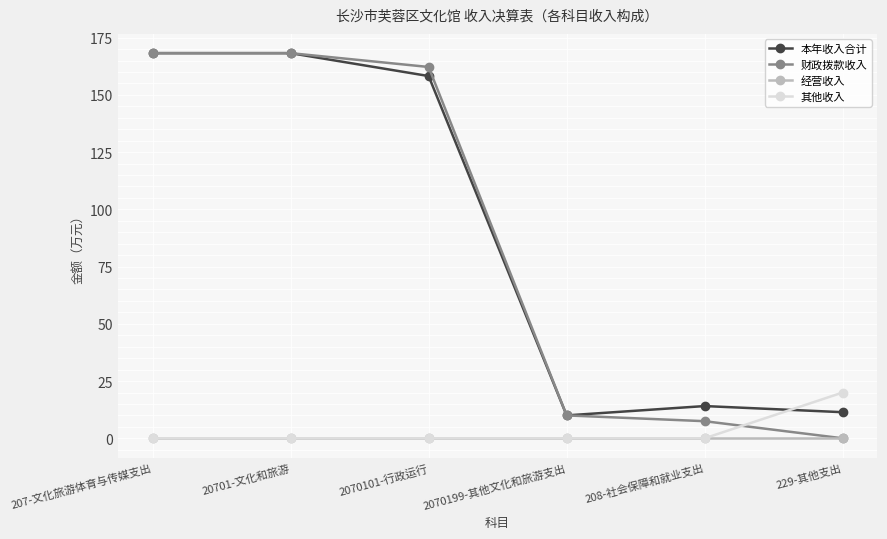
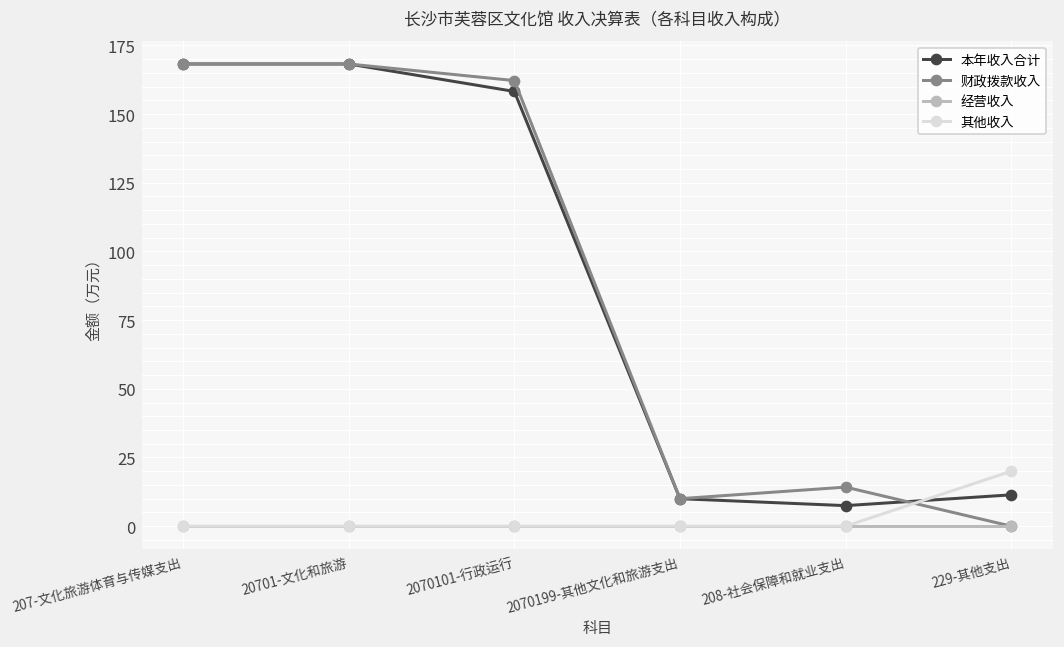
  {
    "本年收入合计": {
      "2070101-行政运行": 158,
-     "208-社会保障和就业支出": 14,
+     "208-社会保障和就业支出": 7,
      "229-其他支出": 11
    },
    "财政拨款收入": {
      "2070101-行政运行": 162,
-     "208-社会保障和就业支出": 7
+     "208-社会保障和就业支出": 14
    }
  }
